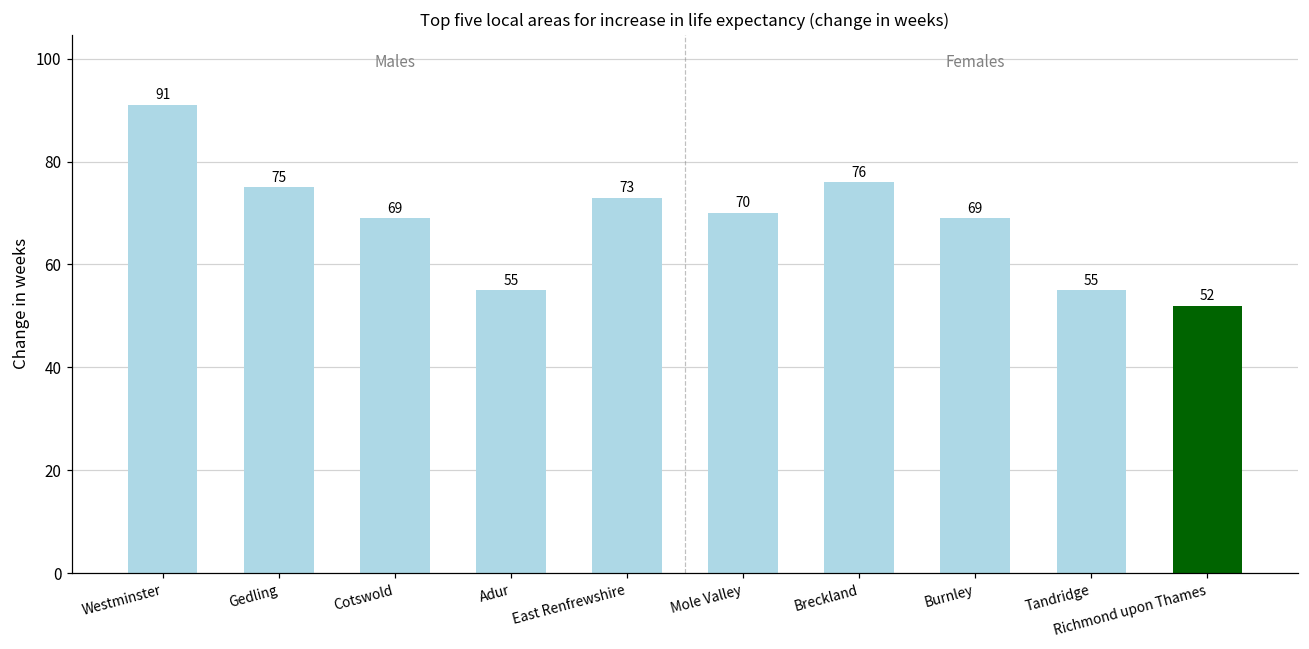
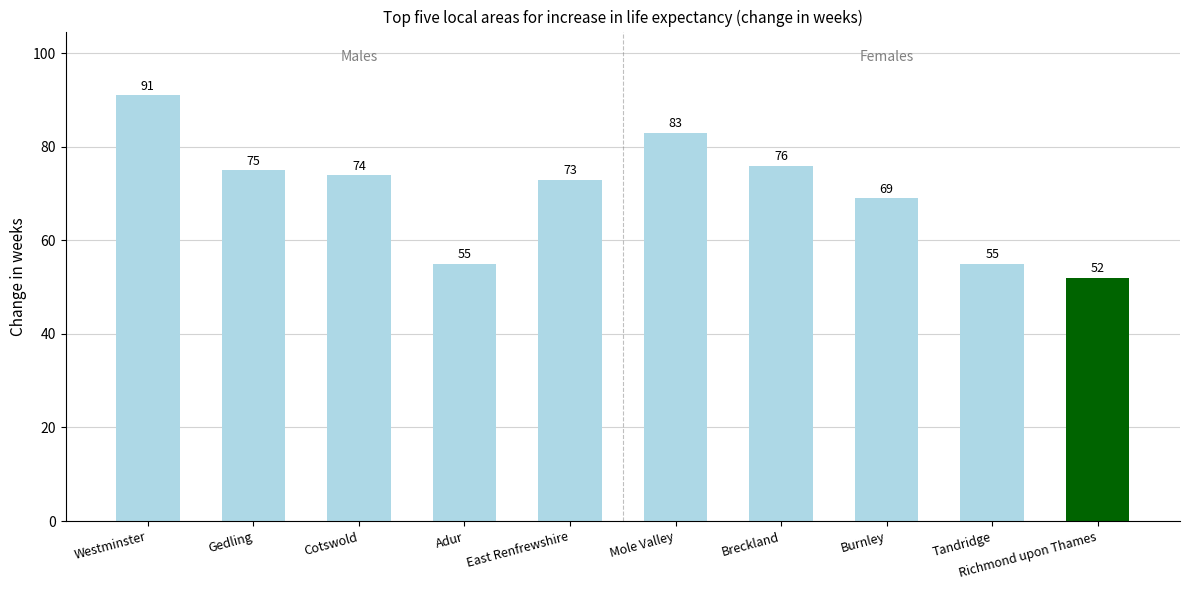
  {
    "Westminster": 91,
    "Gedling": 75,
-   "Cotswold": 69,
+   "Cotswold": 74,
    "Adur": 55,
    "East Renfrewshire": 73,
-   "Mole Valley": 70,
+   "Mole Valley": 83,
    "Breckland": 76,
    "Burnley": 69,
    "Tandridge": 55,
    "Richmond upon Thames": 52
  }
